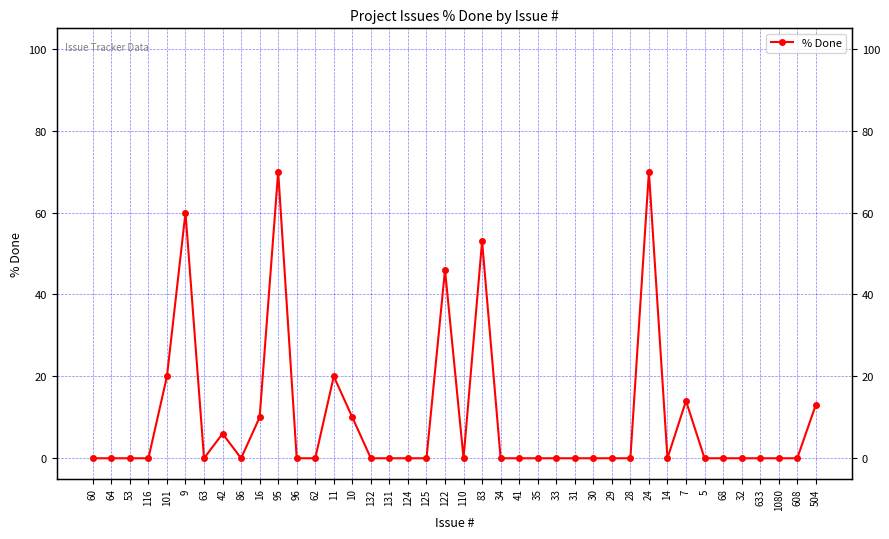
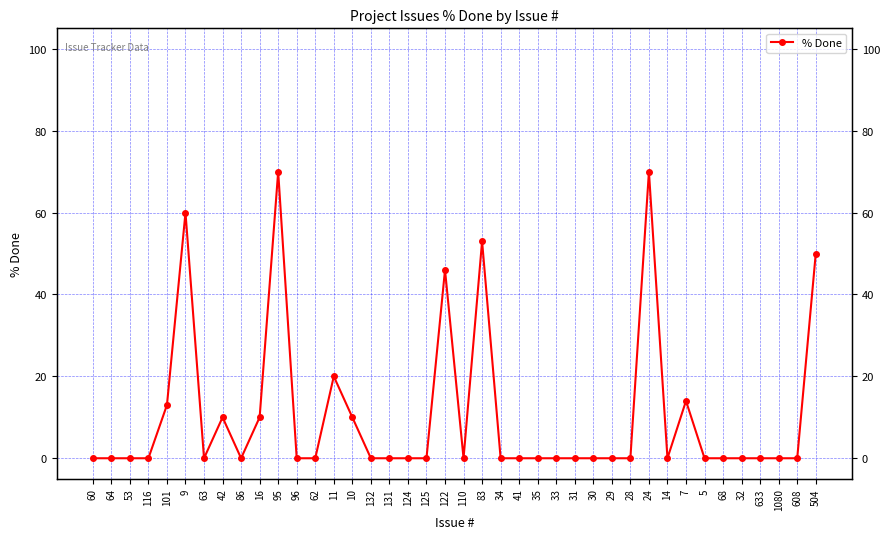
  {
    "60": 0,
    "64": 0,
    "53": 0,
    "116": 0,
-   "101": 20,
+   "101": 13,
    "9": 60,
    "63": 0,
-   "42": 6,
+   "42": 10,
    "86": 0,
    "16": 10,
    "95": 70,
    "96": 0,
    "62": 0,
    "11": 20,
    "10": 10,
    "132": 0,
    "131": 0,
    "124": 0,
    "125": 0,
    "122": 46,
    "110": 0,
    "83": 53,
    "34": 0,
    "41": 0,
    "35": 0,
    "33": 0,
    "31": 0,
    "30": 0,
    "29": 0,
    "28": 0,
    "24": 70,
    "14": 0,
    "7": 14,
    "5": 0,
    "68": 0,
    "32": 0,
    "633": 0,
    "1080": 0,
    "608": 0,
-   "504": 13
+   "504": 50
  }
